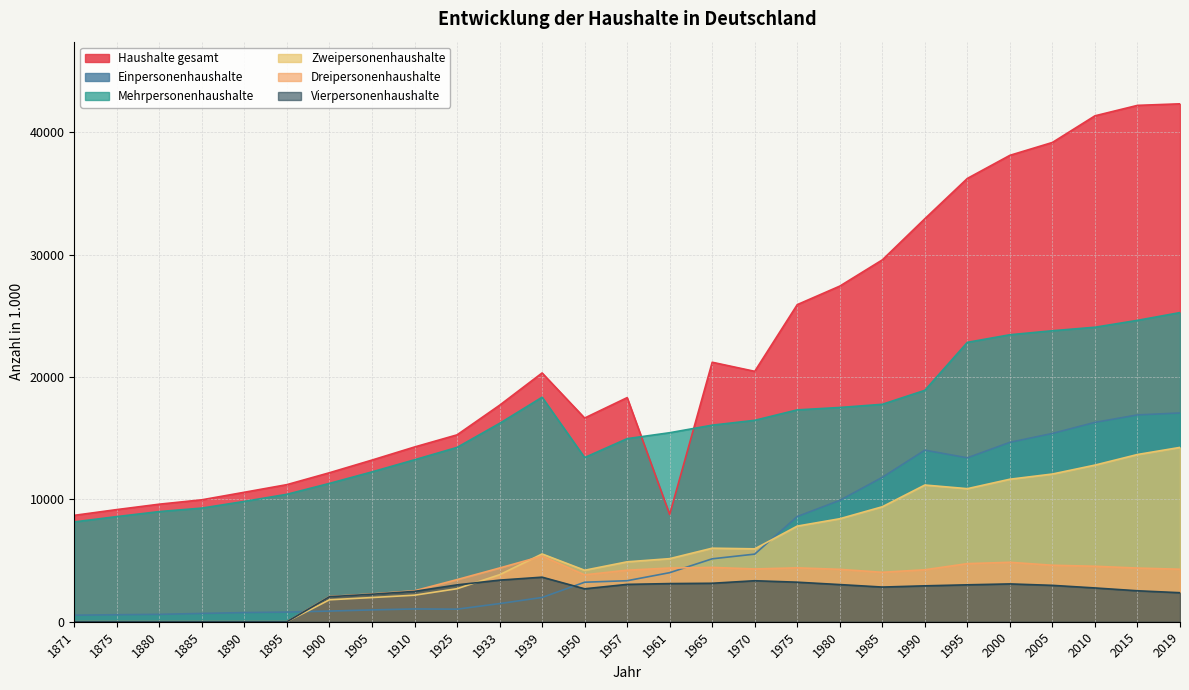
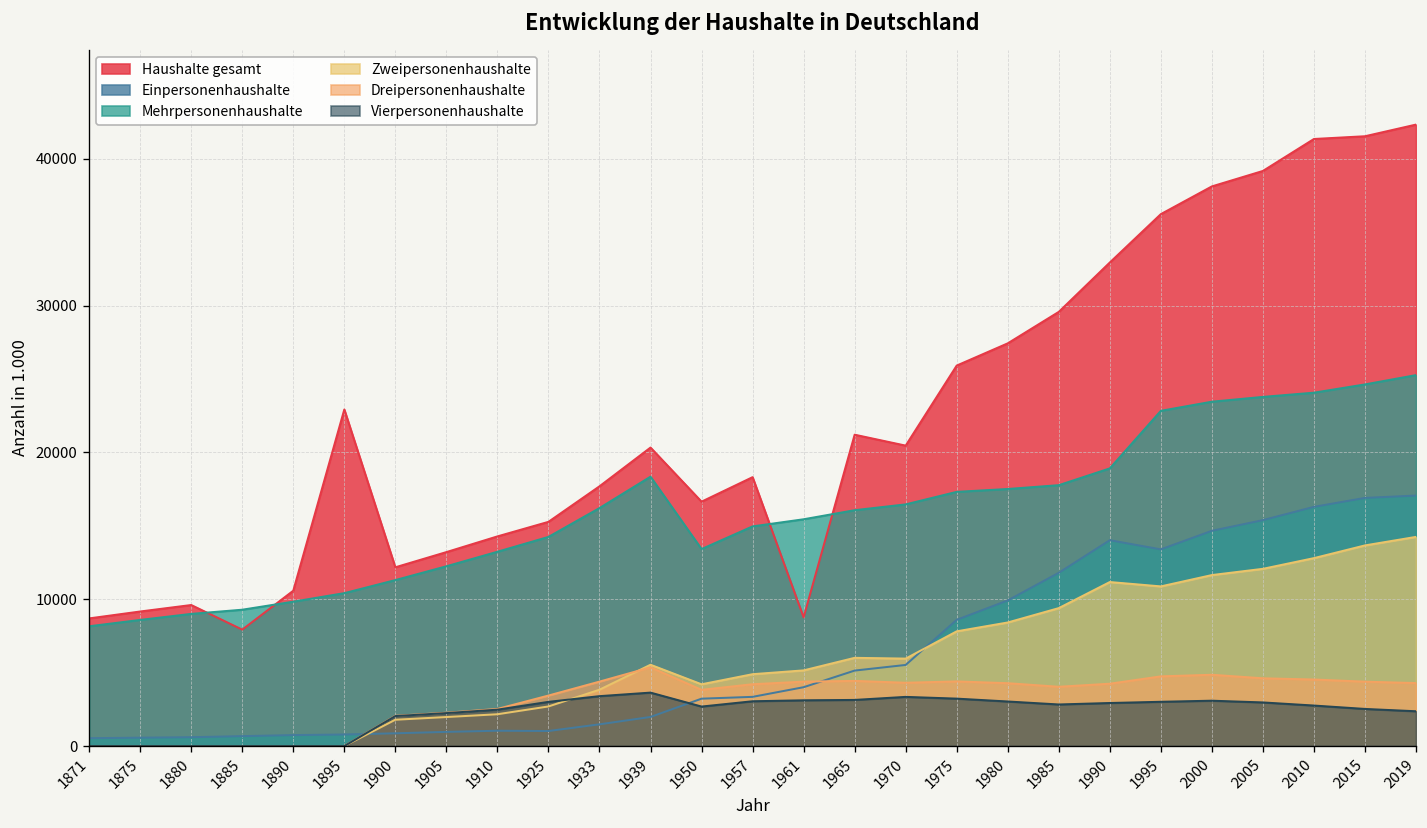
  {
    "Haushalte gesamt": {
      "1871": 8700,
      "1875": 9200,
      "1880": 9600,
-     "1885": 10000,
+     "1885": 7900,
      "1890": 10600,
-     "1895": 11200,
+     "1895": 22900,
      "1900": 12200,
      "1905": 13200,
      "1910": 14300,
      "1925": 15300,
      "1933": 17700,
      "1939": 20300,
      "1950": 16700,
      "1957": 18300,
      "1961": 8800,
      "1965": 21200,
      "1970": 20500,
      "1975": 25900,
      "1980": 27400,
      "1985": 29600,
      "1990": 32900,
      "1995": 36200,
      "2000": 38100,
      "2005": 39200,
      "2010": 41400,
-     "2015": 42200,
+     "2015": 41500,
      "2019": 42300
    }
  }
